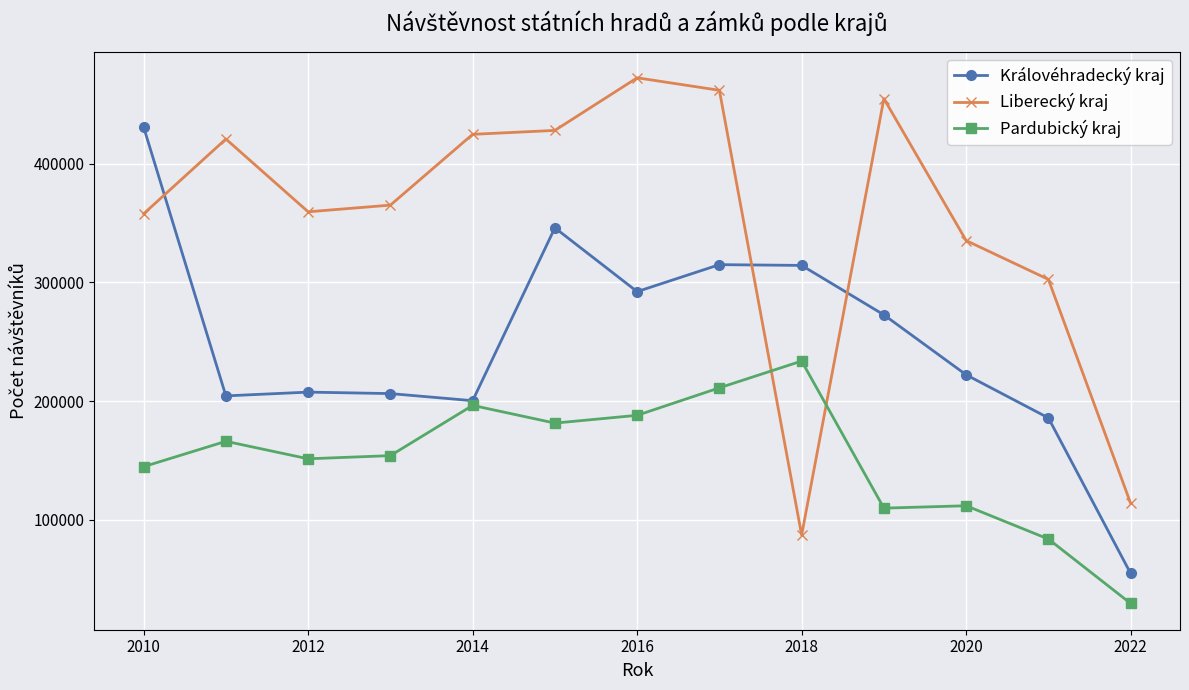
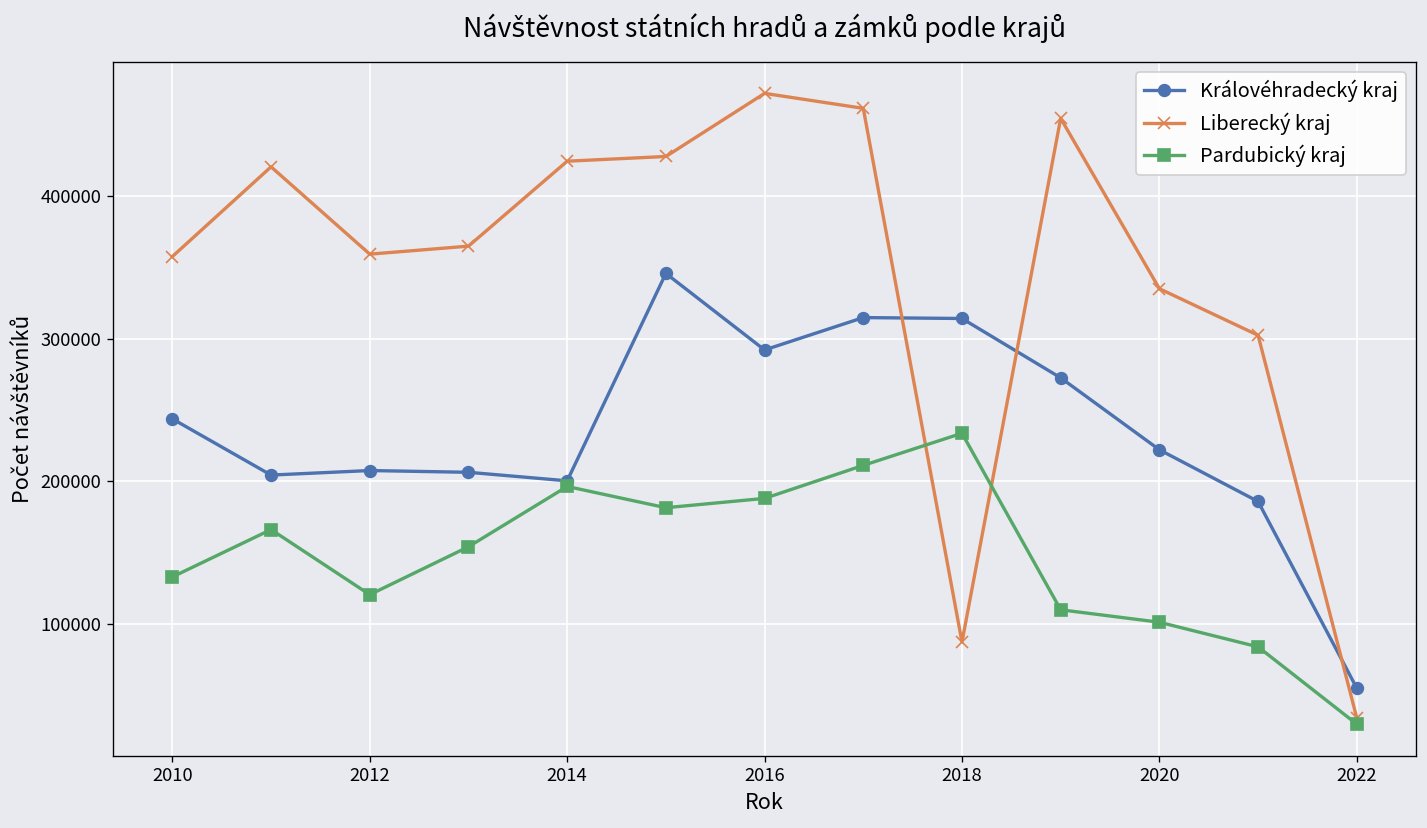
  {
    "Královéhradecký kraj": {
-     "2010": 431000,
+     "2010": 244000,
      "2012": 208000,
      "2014": 200000,
      "2016": 292000,
      "2018": 314000,
      "2020": 222000,
      "2022": 55000
    },
    "Liberecký kraj": {
      "2010": 358000,
      "2012": 359000,
      "2014": 425000,
      "2016": 472000,
      "2018": 87000,
      "2020": 335000,
-     "2022": 114000
+     "2022": 34000
    },
    "Pardubický kraj": {
-     "2010": 145000,
-     "2012": 152000,
+     "2010": 133000,
+     "2012": 121000,
      "2014": 196000,
      "2016": 188000,
      "2018": 234000,
-     "2020": 112000,
+     "2020": 101000,
      "2022": 30000
    }
  }
